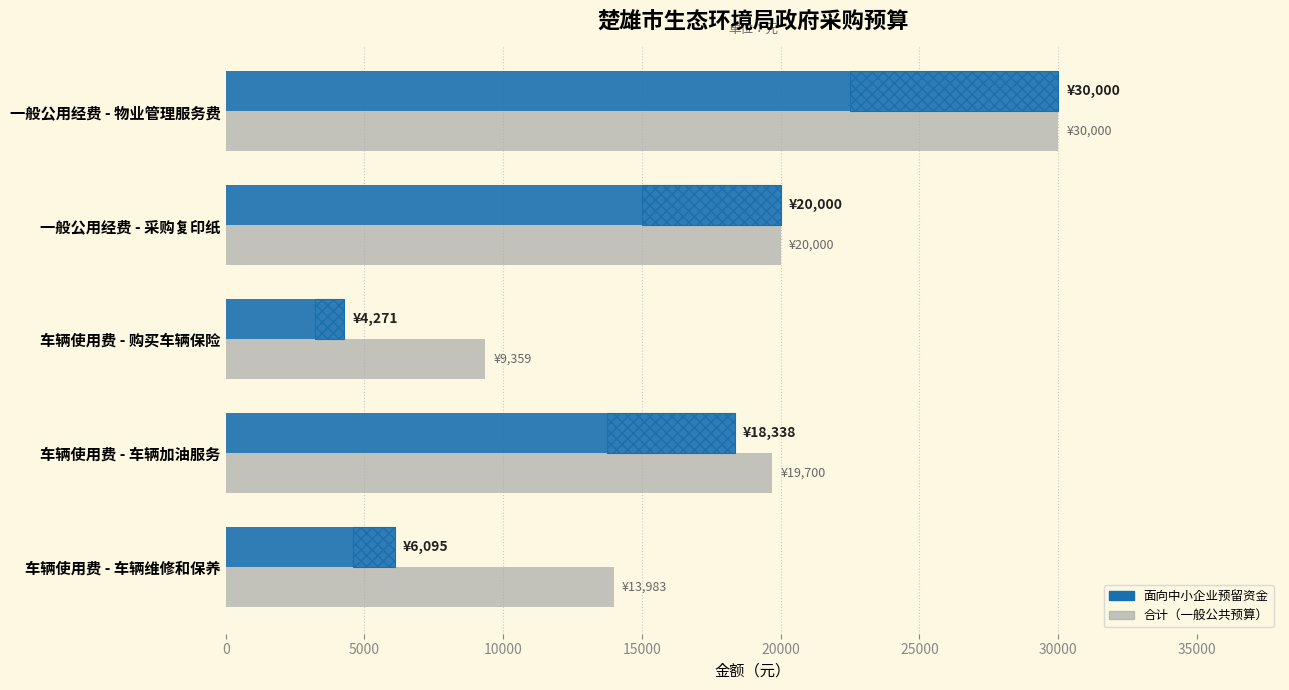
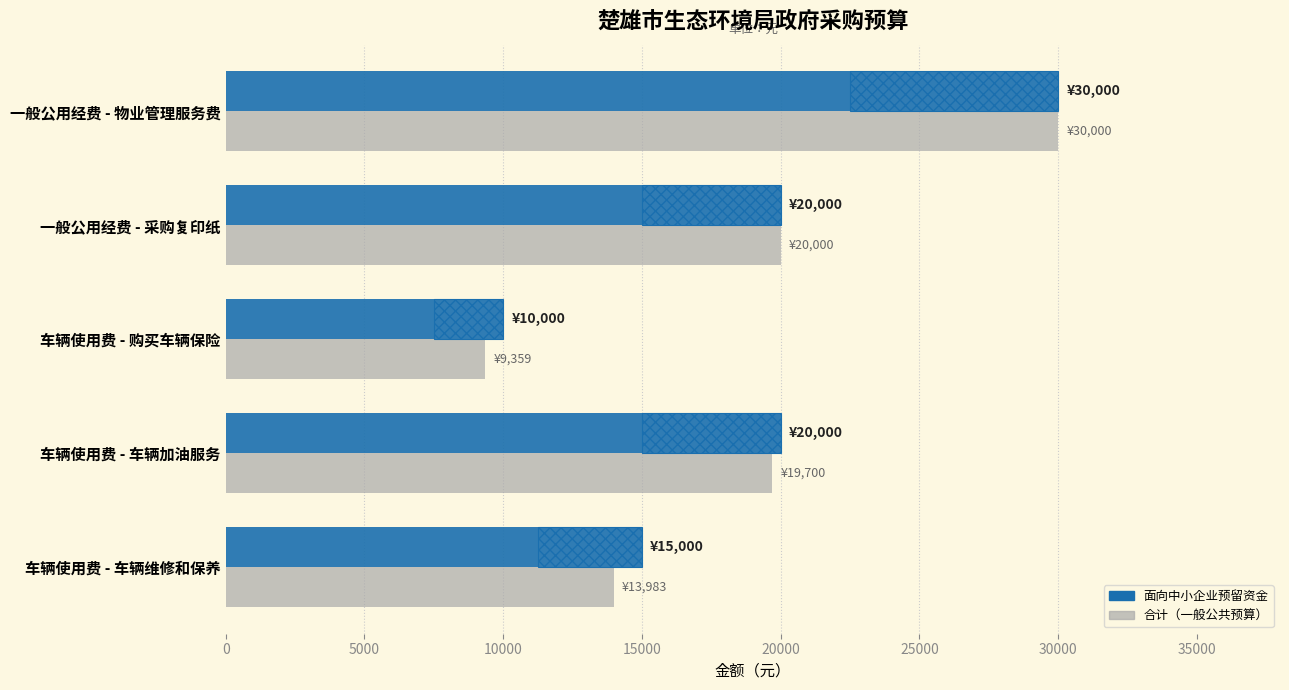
  {
    "合计（一般公共预算）": {
      "一般公用经费 - 物业管理服务费": "¥30,000",
      "一般公用经费 - 采购复印纸": "¥20,000",
      "车辆使用费 - 购买车辆保险": "¥9,359",
      "车辆使用费 - 车辆加油服务": "¥19,700",
      "车辆使用费 - 车辆维修和保养": "¥13,983"
    },
    "面向中小企业预留资金": {
      "一般公用经费 - 物业管理服务费": "¥30,000",
      "一般公用经费 - 采购复印纸": "¥20,000",
-     "车辆使用费 - 购买车辆保险": "¥4,271",
-     "车辆使用费 - 车辆加油服务": "¥18,338",
-     "车辆使用费 - 车辆维修和保养": "¥6,095"
+     "车辆使用费 - 购买车辆保险": "¥10,000",
+     "车辆使用费 - 车辆加油服务": "¥20,000",
+     "车辆使用费 - 车辆维修和保养": "¥15,000"
    }
  }
